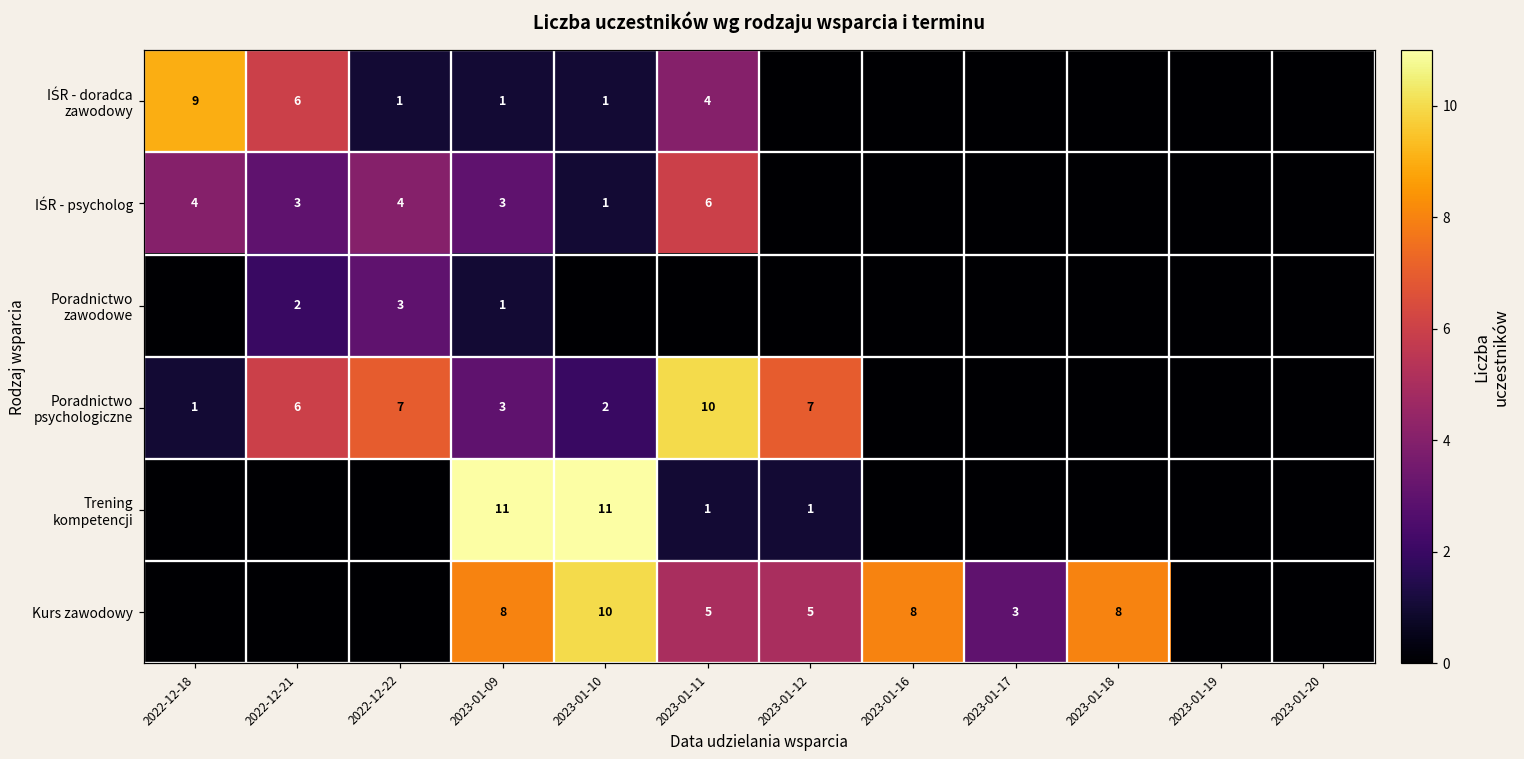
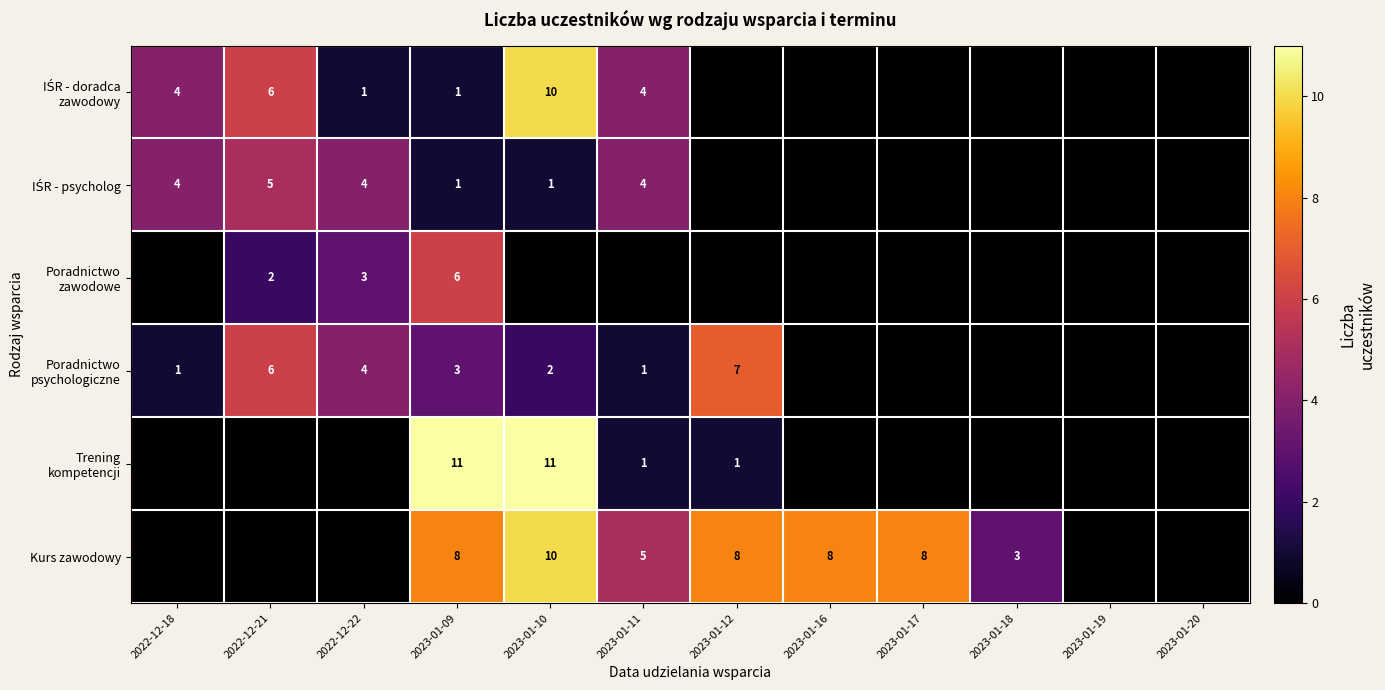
  {
    "IŚR - doradca zawodowy": {
-     "2022-12-18": 9,
+     "2022-12-18": 4,
      "2022-12-21": 6,
      "2022-12-22": 1,
      "2023-01-09": 1,
-     "2023-01-10": 1,
+     "2023-01-10": 10,
      "2023-01-11": 4
    },
    "IŚR - psycholog": {
      "2022-12-18": 4,
-     "2022-12-21": 3,
+     "2022-12-21": 5,
      "2022-12-22": 4,
-     "2023-01-09": 3,
+     "2023-01-09": 1,
      "2023-01-10": 1,
-     "2023-01-11": 6
+     "2023-01-11": 4
    },
    "Poradnictwo zawodowe": {
      "2022-12-21": 2,
      "2022-12-22": 3,
-     "2023-01-09": 1
+     "2023-01-09": 6
    },
    "Poradnictwo psychologiczne": {
      "2022-12-18": 1,
      "2022-12-21": 6,
-     "2022-12-22": 7,
+     "2022-12-22": 4,
      "2023-01-09": 3,
      "2023-01-10": 2,
-     "2023-01-11": 10,
+     "2023-01-11": 1,
      "2023-01-12": 7
    },
    "Trening kompetencji": {
      "2023-01-09": 11,
      "2023-01-10": 11,
      "2023-01-11": 1,
      "2023-01-12": 1
    },
    "Kurs zawodowy": {
      "2023-01-09": 8,
      "2023-01-10": 10,
      "2023-01-11": 5,
-     "2023-01-12": 5,
+     "2023-01-12": 8,
      "2023-01-16": 8,
-     "2023-01-17": 3,
-     "2023-01-18": 8
+     "2023-01-17": 8,
+     "2023-01-18": 3
    }
  }
